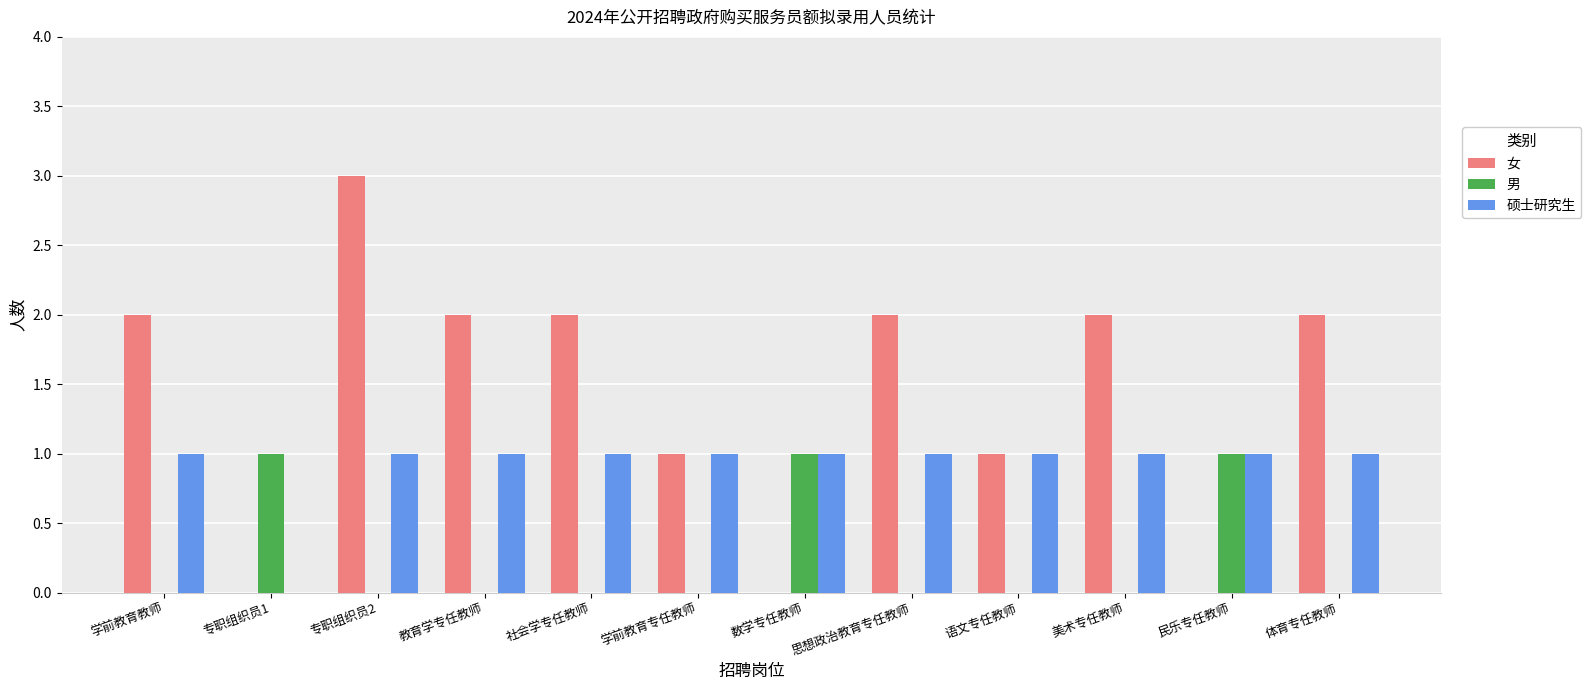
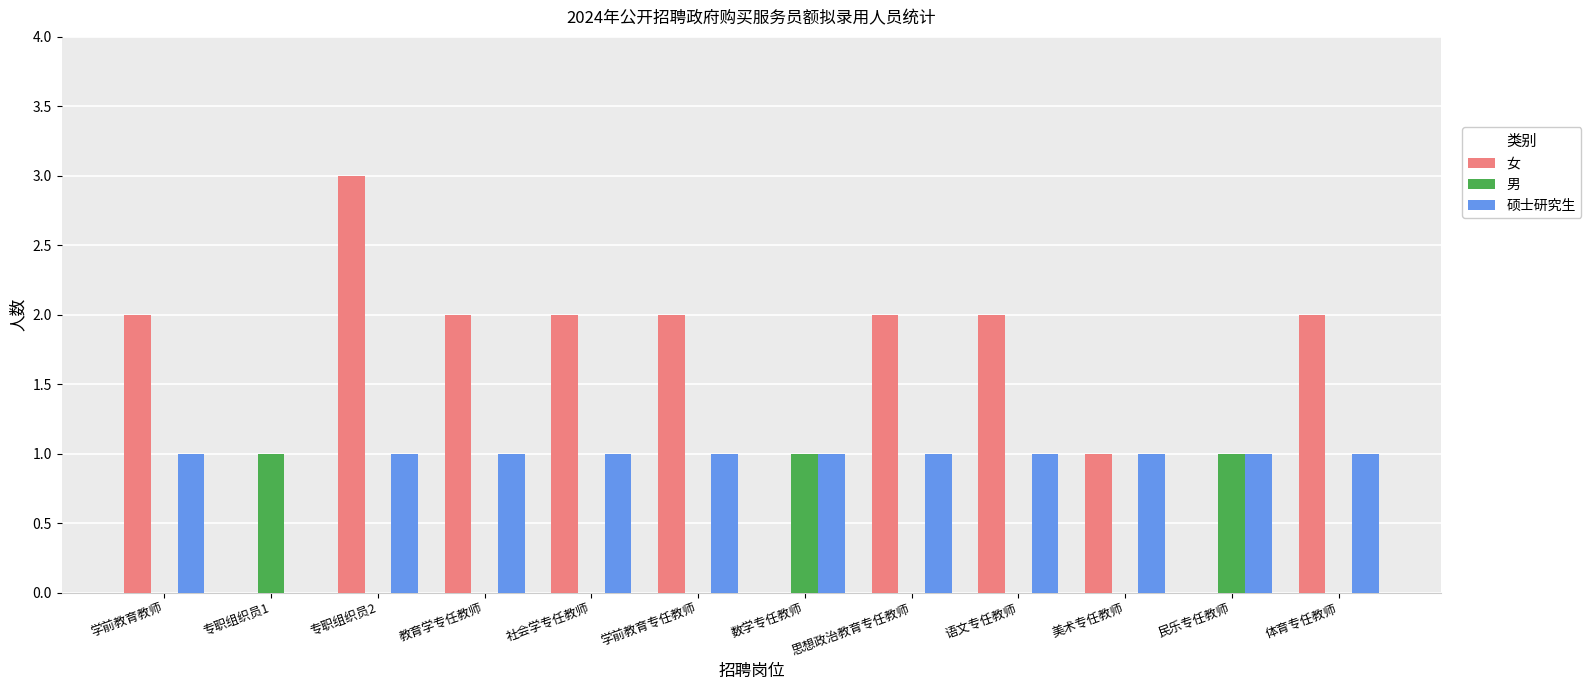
  {
    "女": {
      "学前教育教师": 2,
      "专职组织员1": 0,
      "专职组织员2": 3,
      "教育学专任教师": 2,
      "社会学专任教师": 2,
-     "学前教育专任教师": 1,
+     "学前教育专任教师": 2,
      "数学专任教师": 0,
      "思想政治教育专任教师": 2,
-     "语文专任教师": 1,
-     "美术专任教师": 2,
+     "语文专任教师": 2,
+     "美术专任教师": 1,
      "民乐专任教师": 0,
      "体育专任教师": 2
    },
    "男": {
      "学前教育教师": 0,
      "专职组织员1": 1,
      "专职组织员2": 0,
      "教育学专任教师": 0,
      "社会学专任教师": 0,
      "学前教育专任教师": 0,
      "数学专任教师": 1,
      "思想政治教育专任教师": 0,
      "语文专任教师": 0,
      "美术专任教师": 0,
      "民乐专任教师": 1,
      "体育专任教师": 0
    },
    "硕士研究生": {
      "学前教育教师": 1,
      "专职组织员1": 0,
      "专职组织员2": 1,
      "教育学专任教师": 1,
      "社会学专任教师": 1,
      "学前教育专任教师": 1,
      "数学专任教师": 1,
      "思想政治教育专任教师": 1,
      "语文专任教师": 1,
      "美术专任教师": 1,
      "民乐专任教师": 1,
      "体育专任教师": 1
    }
  }
